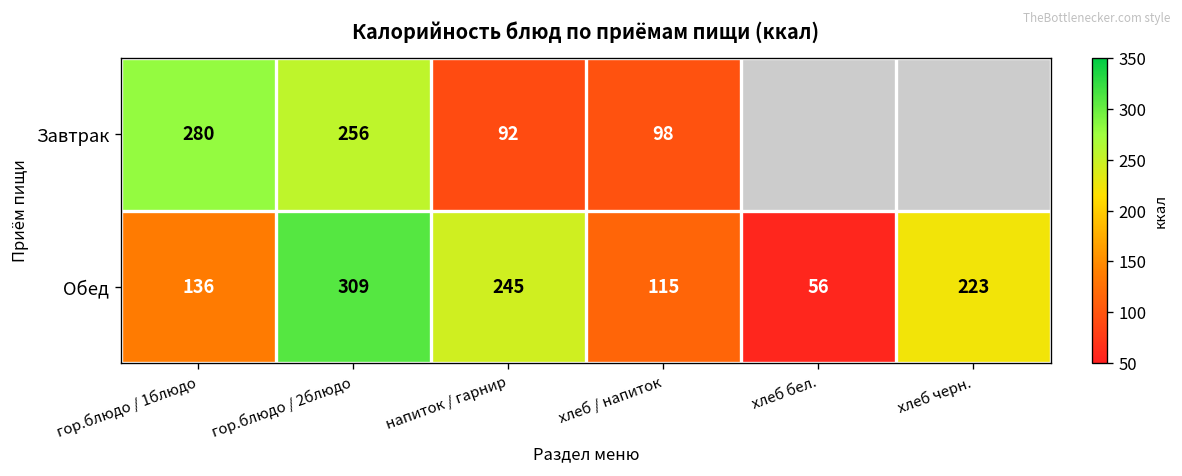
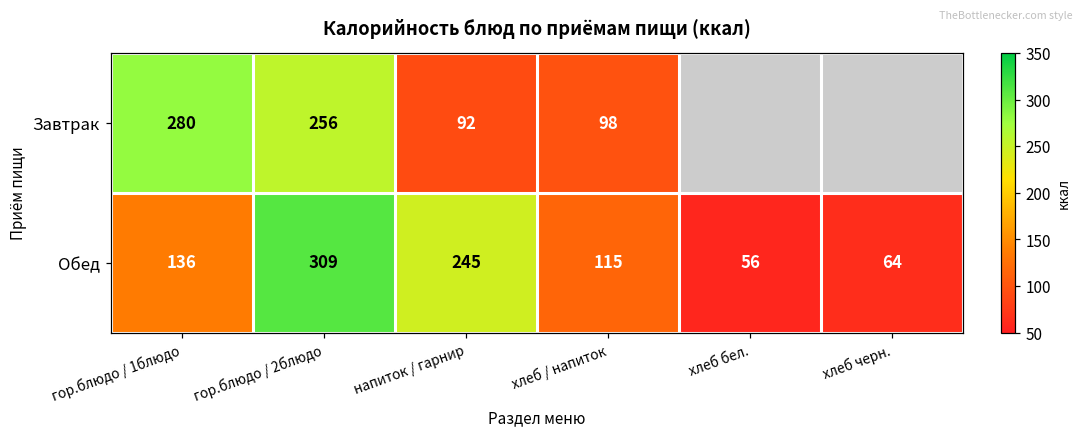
  {
    "Завтрак": {
      "гор.блюдо / 1блюдо": 280,
      "гор.блюдо / 2блюдо": 256,
      "напиток / гарнир": 92,
      "хлеб / напиток": 98
    },
    "Обед": {
      "гор.блюдо / 1блюдо": 136,
      "гор.блюдо / 2блюдо": 309,
      "напиток / гарнир": 245,
      "хлеб / напиток": 115,
      "хлеб бел.": 56,
-     "хлеб черн.": 223
+     "хлеб черн.": 64
    }
  }
